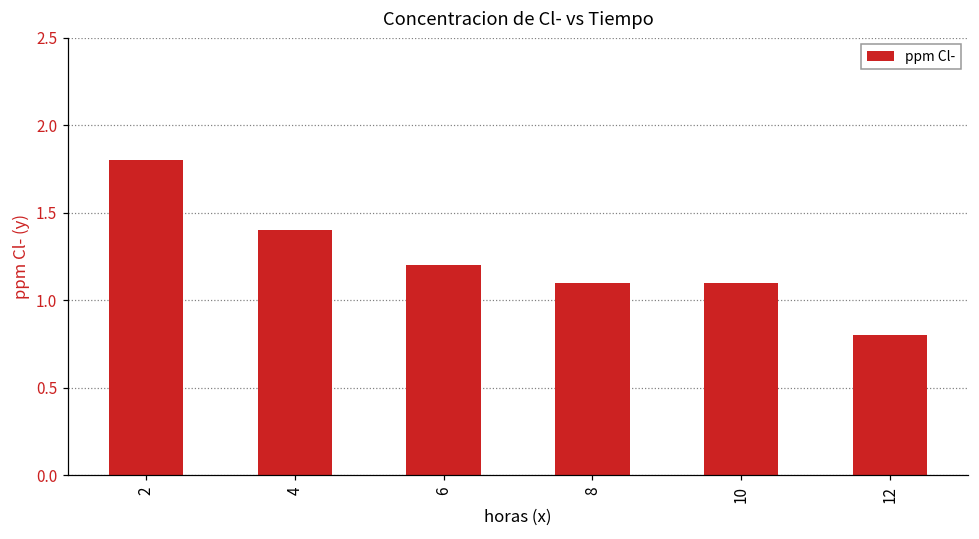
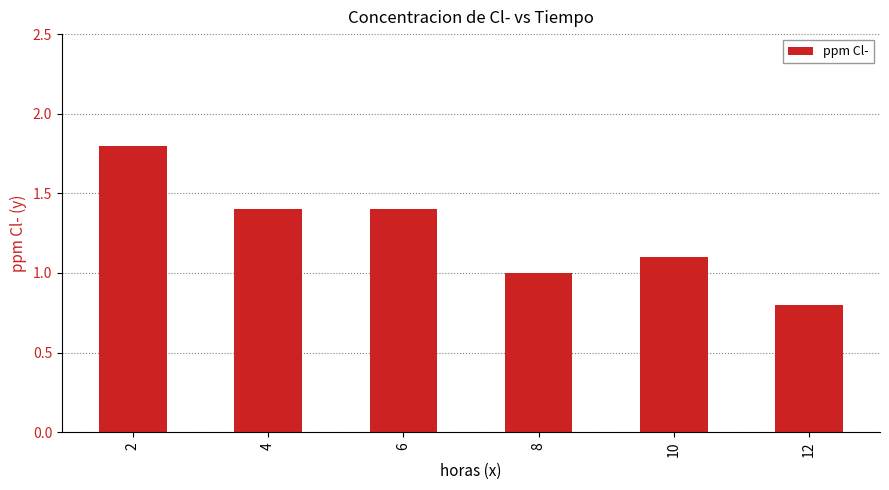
  {
    "2": 1.8,
    "4": 1.4,
-   "6": 1.2,
-   "8": 1.1,
+   "6": 1.4,
+   "8": 1.0,
    "10": 1.1,
    "12": 0.8
  }
